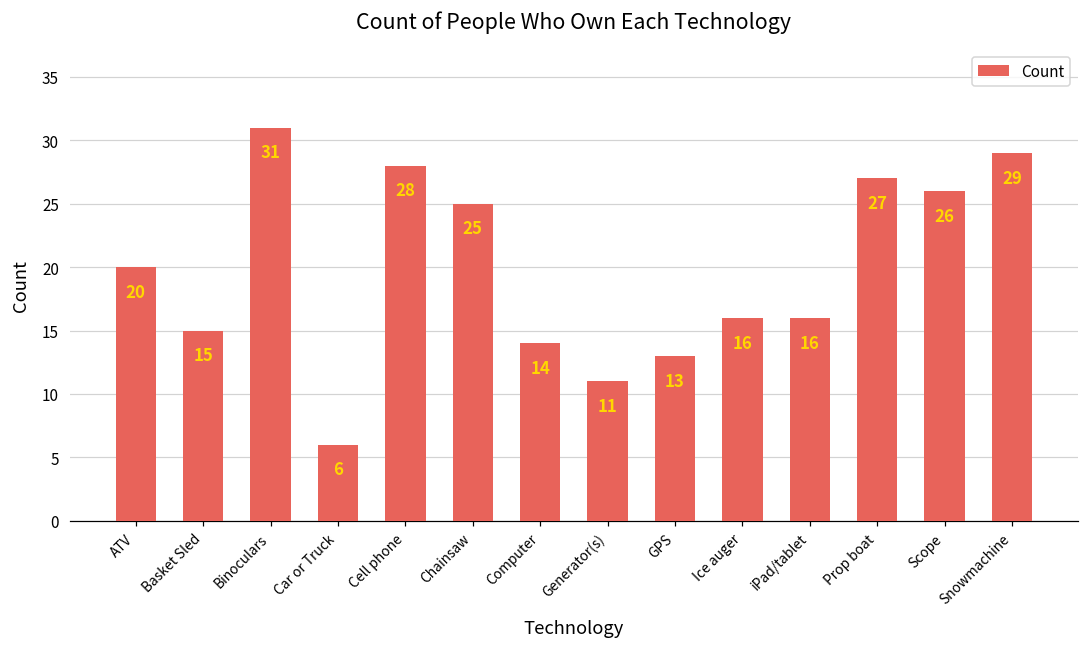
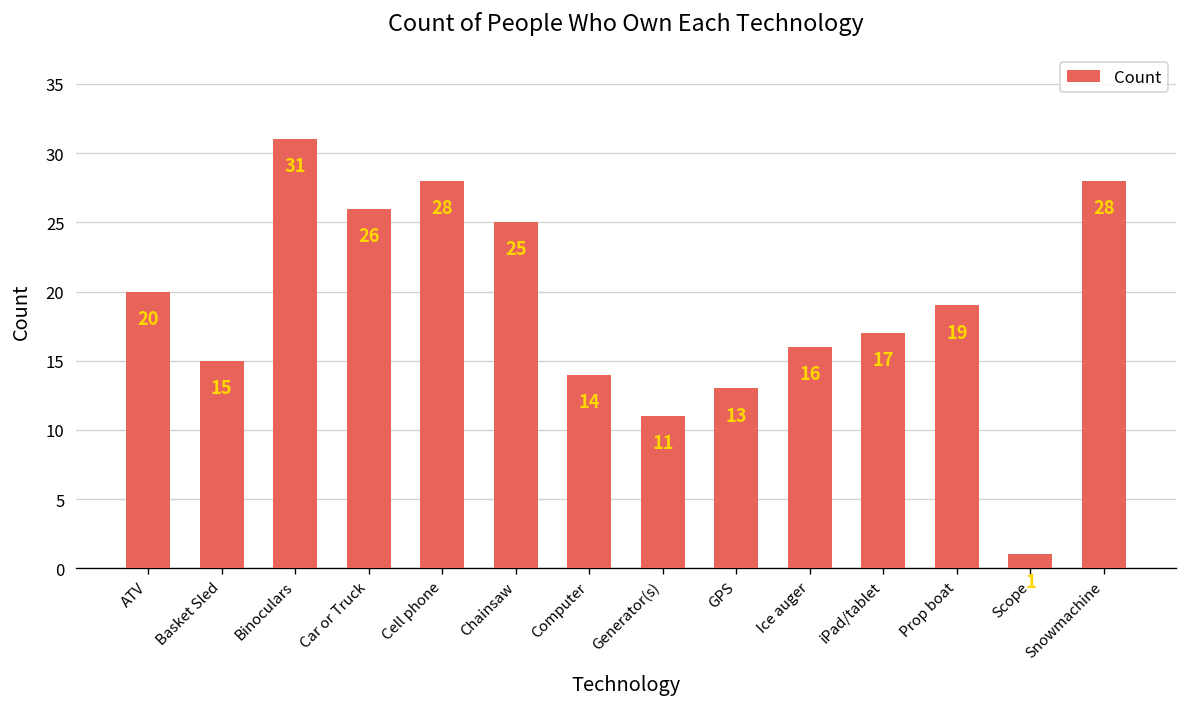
  {
    "ATV": 20,
    "Basket Sled": 15,
    "Binoculars": 31,
-   "Car or Truck": 6,
+   "Car or Truck": 26,
    "Cell phone": 28,
    "Chainsaw": 25,
    "Computer": 14,
    "Generator(s)": 11,
    "GPS": 13,
    "Ice auger": 16,
-   "iPad/tablet": 16,
-   "Prop boat": 27,
-   "Scope": 26,
-   "Snowmachine": 29
+   "iPad/tablet": 17,
+   "Prop boat": 19,
+   "Scope": 1,
+   "Snowmachine": 28
  }
